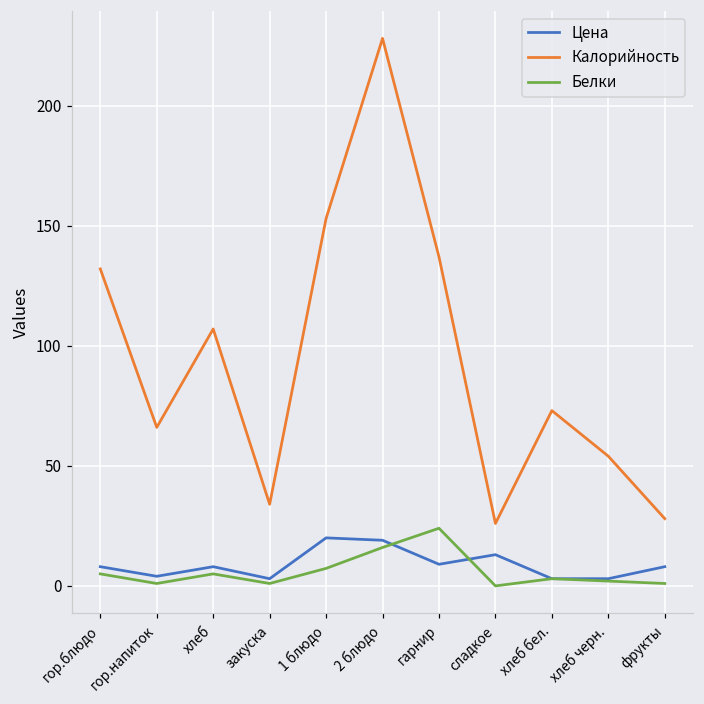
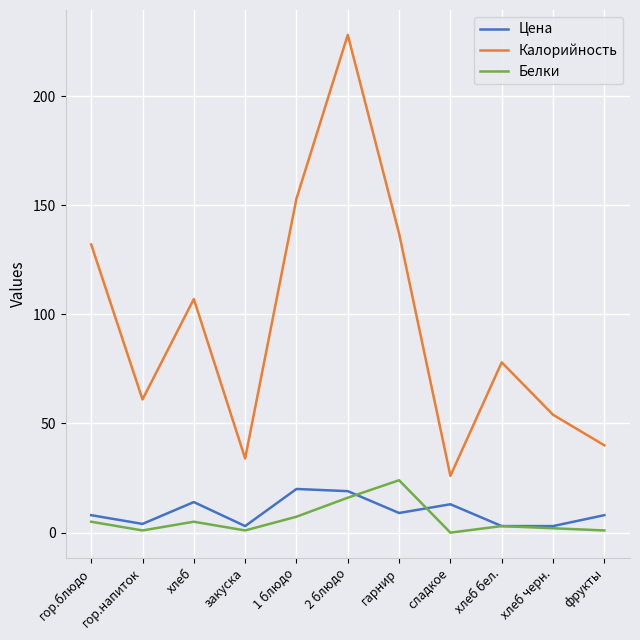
  {
    "Цена": {
      "гор.блюдо": 8,
      "гор.напиток": 4,
-     "хлеб": 8,
+     "хлеб": 14,
      "закуска": 3,
      "1 блюдо": 20,
      "2 блюдо": 19,
      "гарнир": 9,
      "сладкое": 13,
      "фрукты": 8
    },
    "Калорийность": {
      "гор.блюдо": 132,
-     "гор.напиток": 66,
+     "гор.напиток": 61,
      "хлеб": 107,
      "закуска": 34,
      "1 блюдо": 153,
      "2 блюдо": 228,
      "гарнир": 137,
      "сладкое": 26,
-     "хлеб бел.": 73,
+     "хлеб бел.": 78,
      "хлеб черн.": 54,
-     "фрукты": 28
+     "фрукты": 40
    },
    "Белки": {
      "гор.блюдо": 5,
      "гор.напиток": 1,
      "хлеб": 5,
      "закуска": 1,
      "1 блюдо": 7,
      "2 блюдо": 16,
      "гарнир": 24,
      "сладкое": 0,
      "фрукты": 1
    }
  }
